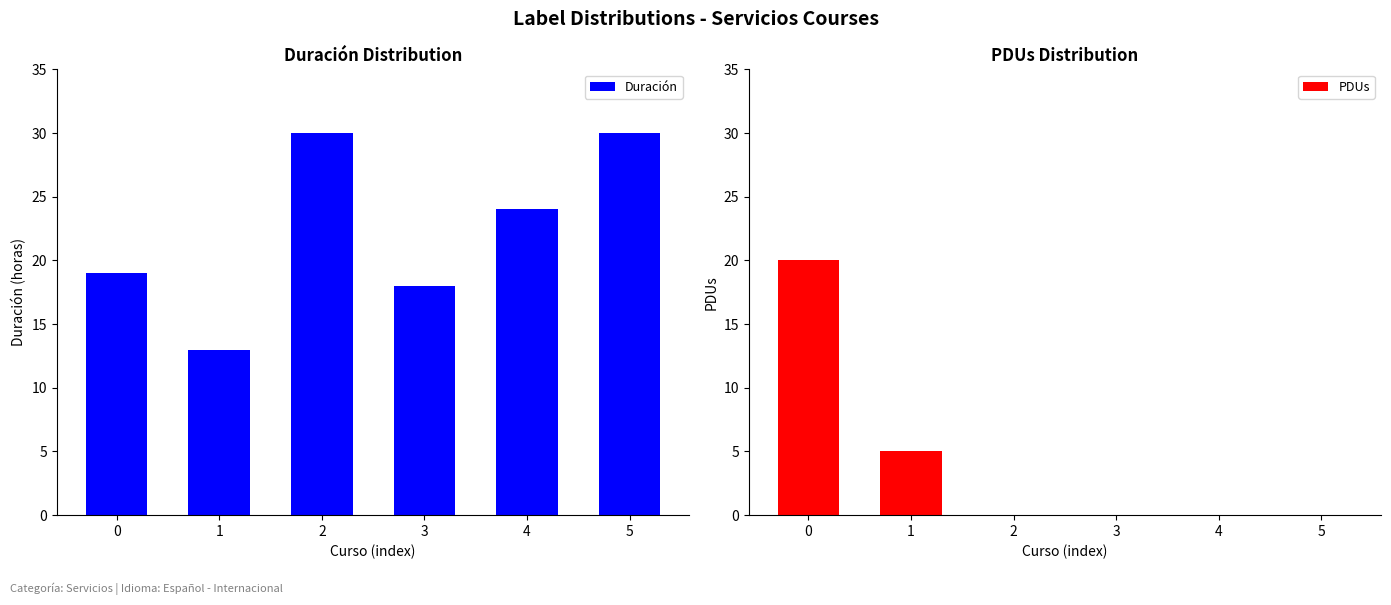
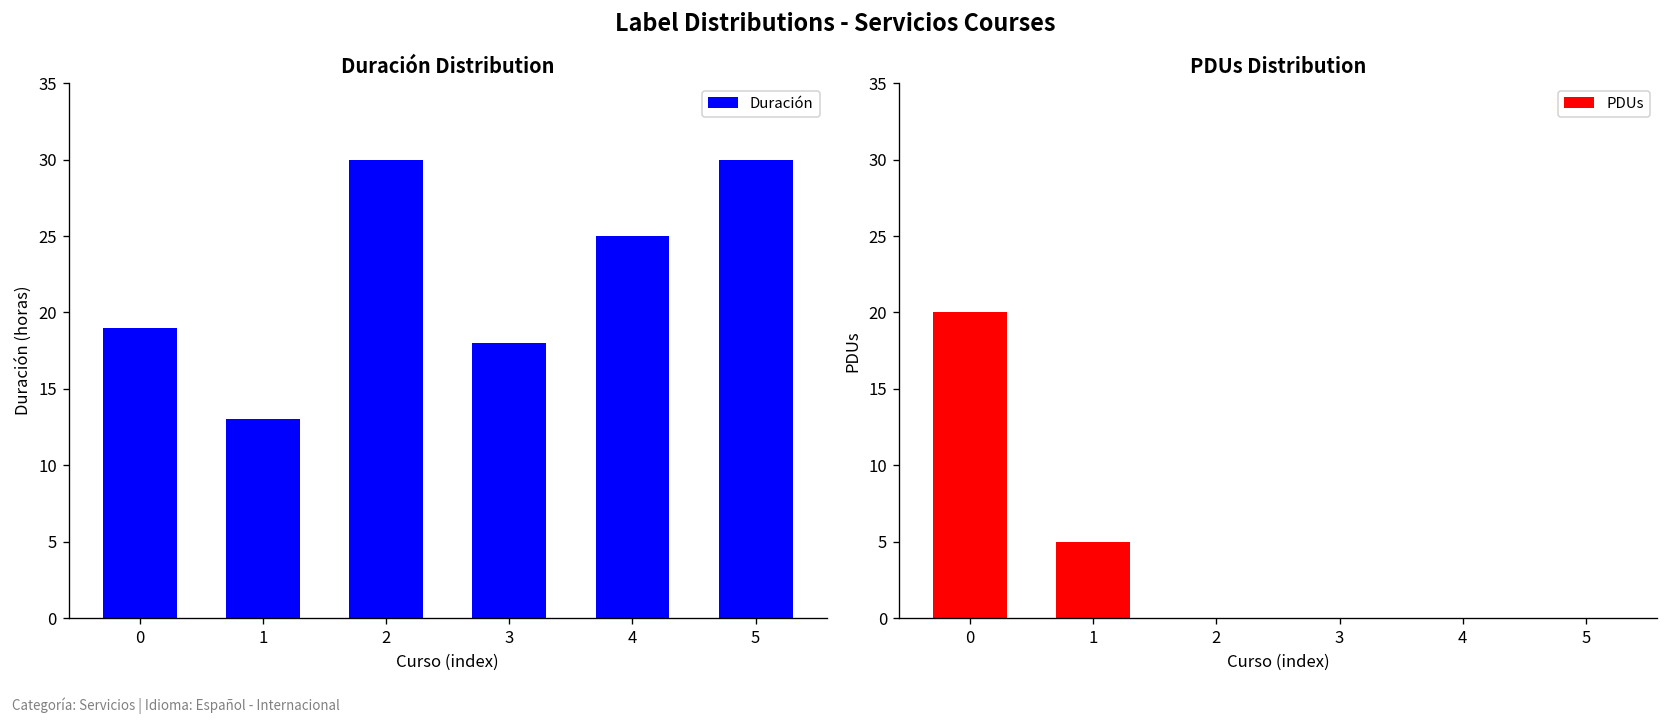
  {
    "Duración Distribution": {
      "0": 19,
      "1": 13,
      "2": 30,
      "3": 18,
-     "4": 24,
+     "4": 25,
      "5": 30
    },
    "PDUs Distribution": {
      "0": 20.0,
      "1": 5.0,
      "2": 0.0,
      "3": 0.0,
      "4": 0.0,
      "5": 0.0
    }
  }
